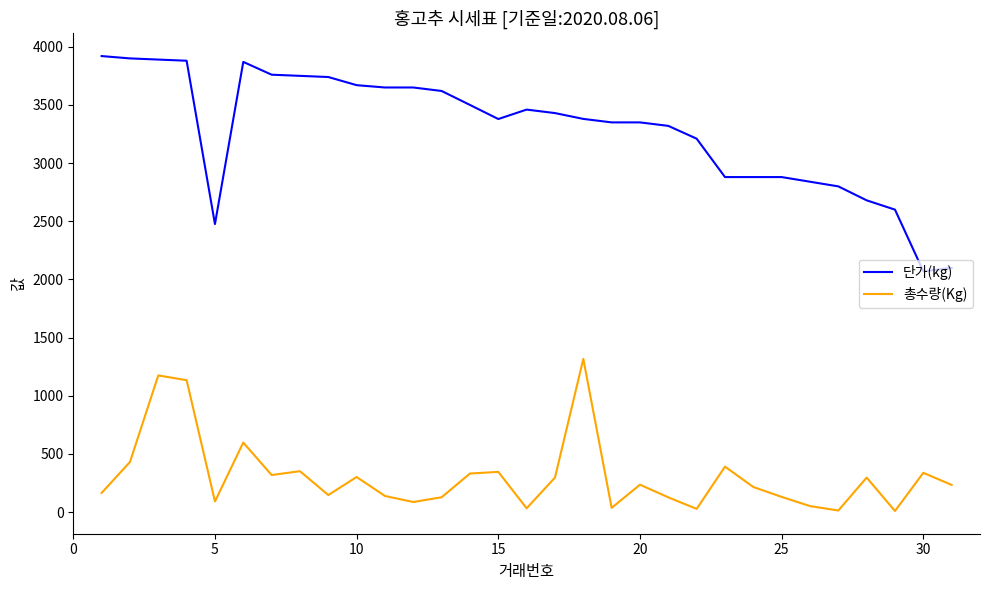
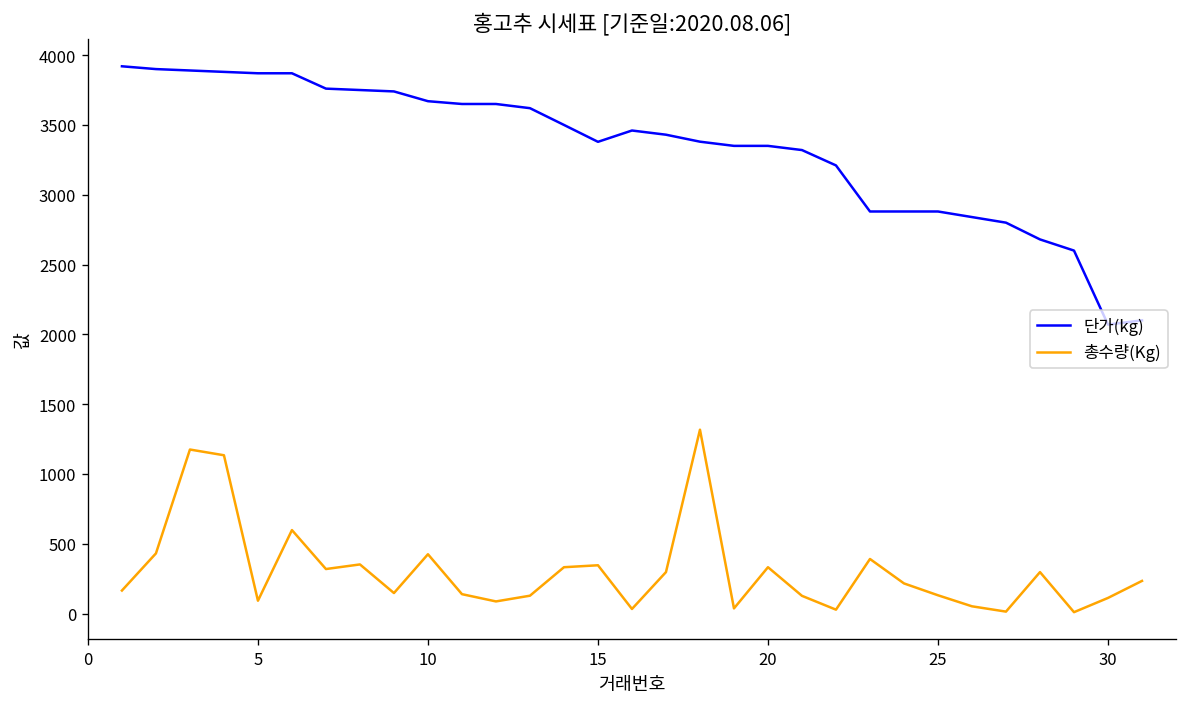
  {
    "단가(kg)": {
-     "5": 2480,
+     "5": 3870,
      "10": 3670,
      "15": 3380,
      "20": 3350,
      "25": 2880
    },
    "총수량(Kg)": {
      "5": 90,
-     "10": 300,
+     "10": 430,
      "15": 350,
-     "20": 240,
+     "20": 330,
      "25": 130,
-     "30": 340
+     "30": 110
    }
  }
